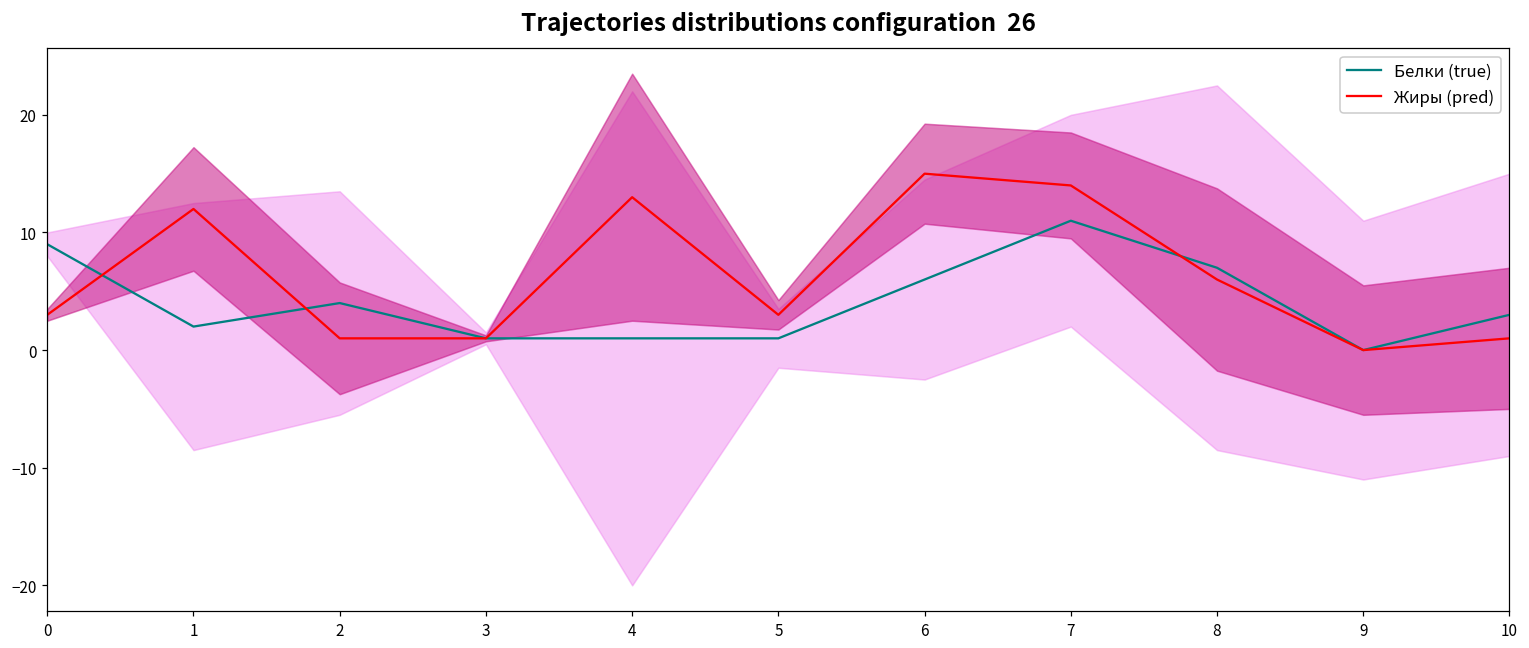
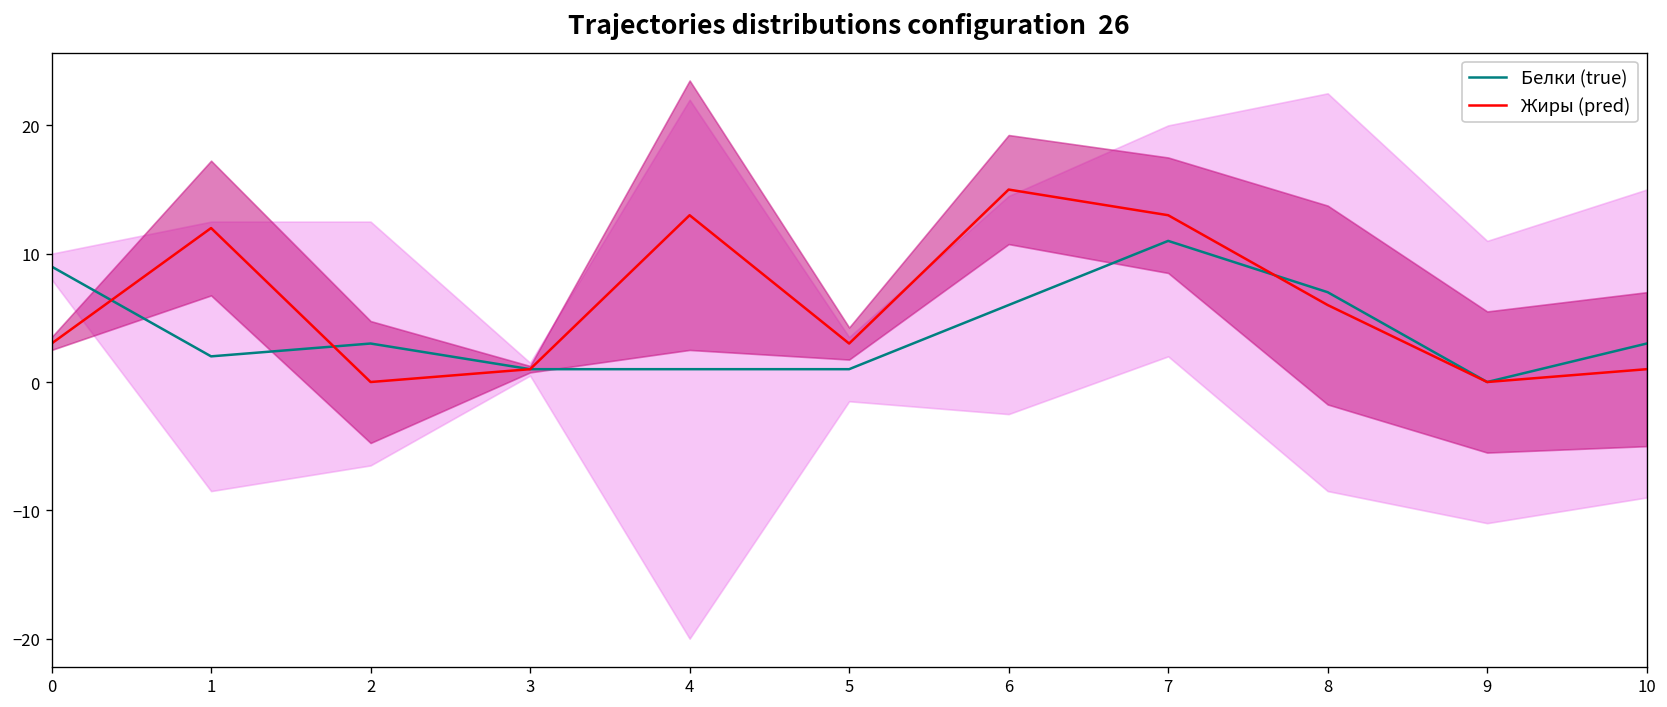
  {
    "Белки (true)": {
      "0": 9,
      "1": 2,
-     "2": 4,
+     "2": 3,
      "4": 1,
      "5": 1,
      "6": 6,
      "7": 11,
      "8": 7,
      "10": 3
    },
    "Жиры (pred)": {
      "0": 3,
      "1": 12,
-     "2": 1,
+     "2": 0,
      "4": 13,
      "5": 3,
      "6": 15,
-     "7": 14,
+     "7": 13,
      "8": 6,
      "10": 1
    }
  }
